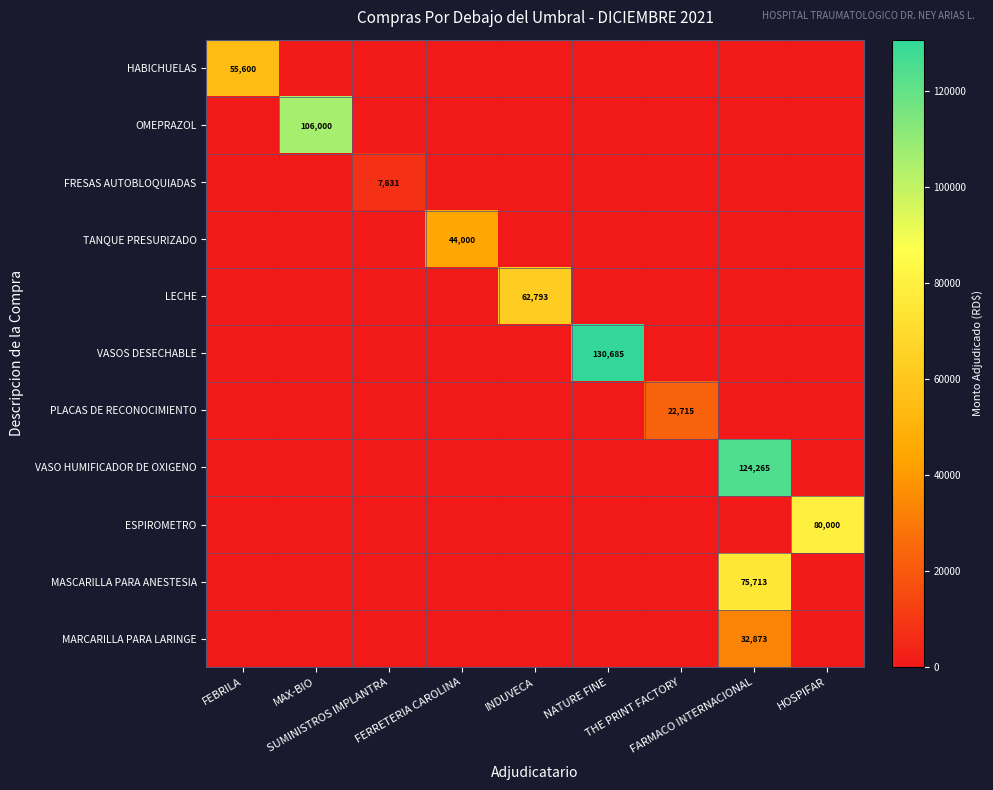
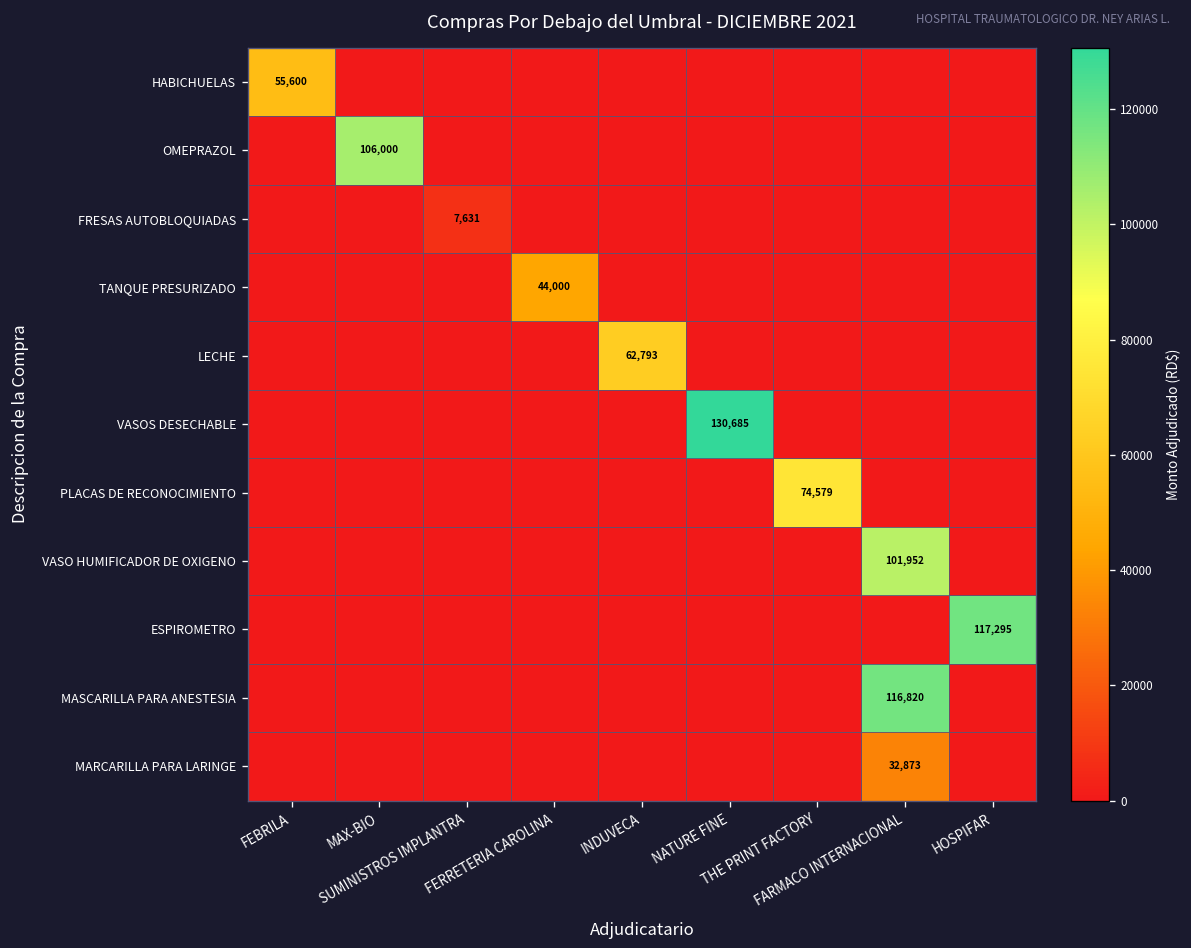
  {
    "HABICHUELAS": {
      "FEBRILA": "55,600"
    },
    "OMEPRAZOL": {
      "MAX-BIO": "106,000"
    },
    "FRESAS AUTOBLOQUIADAS": {
      "SUMINISTROS IMPLANTRA": "7,631"
    },
    "TANQUE PRESURIZADO": {
      "FERRETERIA CAROLINA": "44,000"
    },
    "LECHE": {
      "INDUVECA": "62,793"
    },
    "VASOS DESECHABLE": {
      "NATURE FINE": "130,685"
    },
    "PLACAS DE RECONOCIMIENTO": {
-     "THE PRINT FACTORY": "22,715"
+     "THE PRINT FACTORY": "74,579"
    },
    "VASO HUMIFICADOR DE OXIGENO": {
-     "FARMACO INTERNACIONAL": "124,265"
+     "FARMACO INTERNACIONAL": "101,952"
    },
    "ESPIROMETRO": {
-     "HOSPIFAR": "80,000"
+     "HOSPIFAR": "117,295"
    },
    "MASCARILLA PARA ANESTESIA": {
-     "FARMACO INTERNACIONAL": "75,713"
+     "FARMACO INTERNACIONAL": "116,820"
    },
    "MARCARILLA PARA LARINGE": {
      "FARMACO INTERNACIONAL": "32,873"
    }
  }
